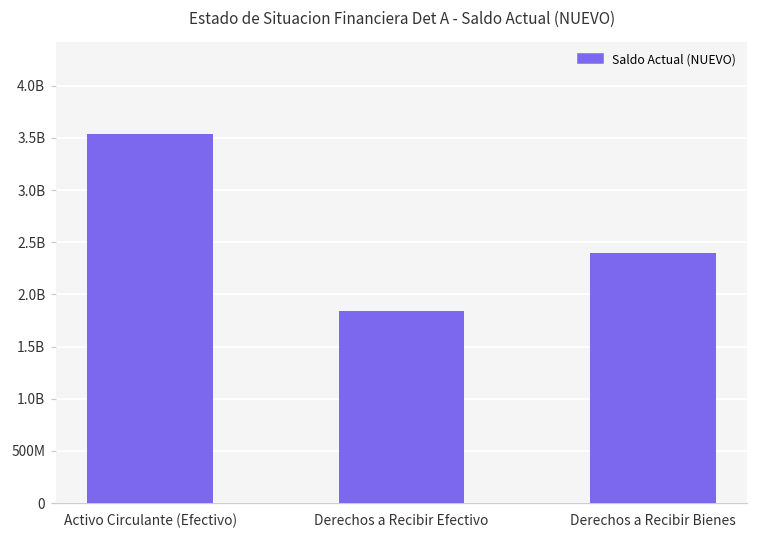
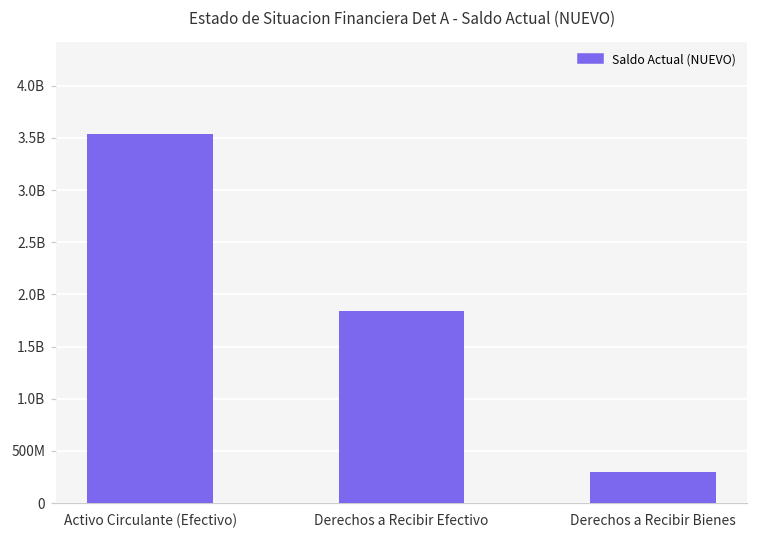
  {
    "Activo Circulante (Efectivo)": 3500000000,
    "Derechos a Recibir Efectivo": 1800000000,
-   "Derechos a Recibir Bienes": 2400000000
+   "Derechos a Recibir Bienes": 300000000
  }
